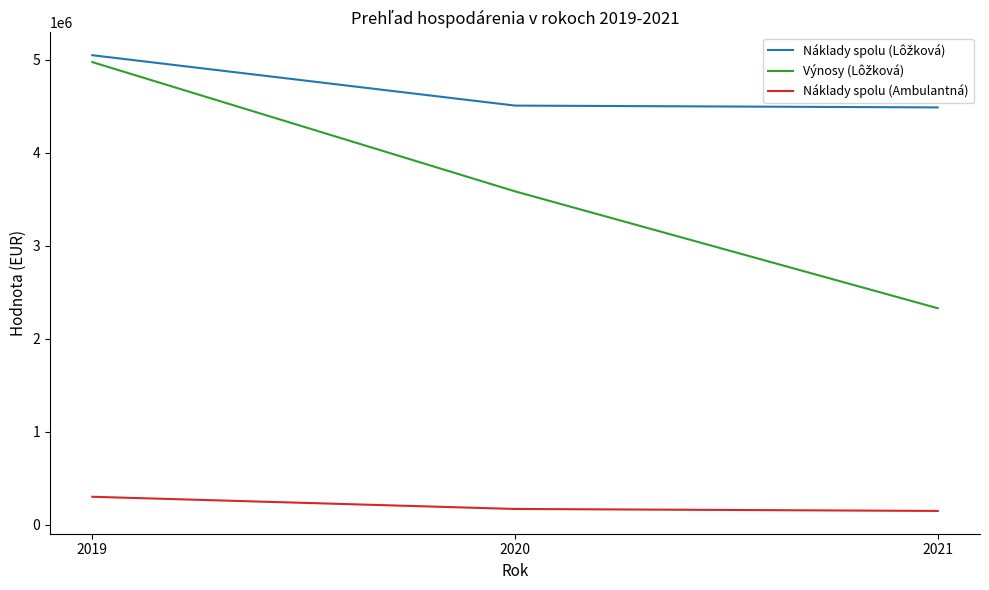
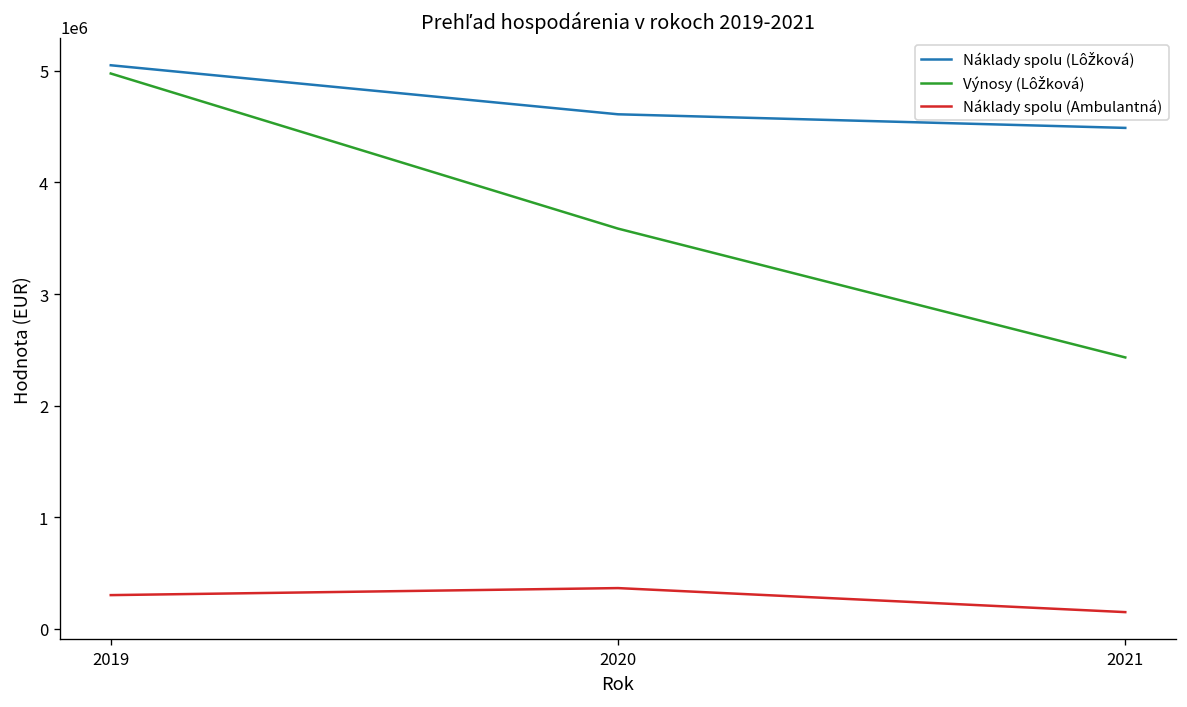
  {
    "Náklady spolu (Lôžková)": {
      "2019": 5100000,
-     "2020": 4500000,
+     "2020": 4600000,
      "2021": 4500000
    },
    "Výnosy (Lôžková)": {
      "2019": 5000000,
      "2020": 3600000,
-     "2021": 2300000
+     "2021": 2400000
    },
    "Náklady spolu (Ambulantná)": {
      "2019": 300000,
-     "2020": 200000,
+     "2020": 400000,
      "2021": 100000
    }
  }
